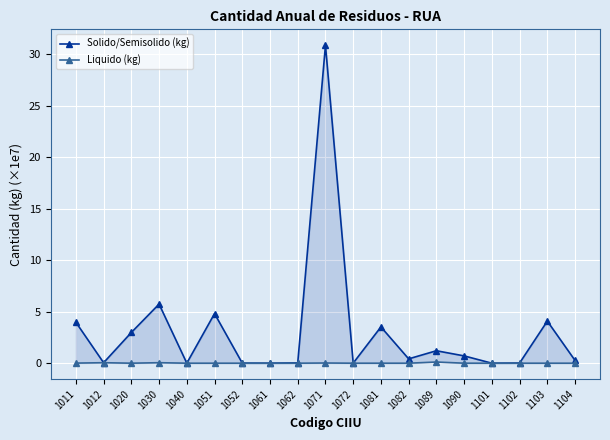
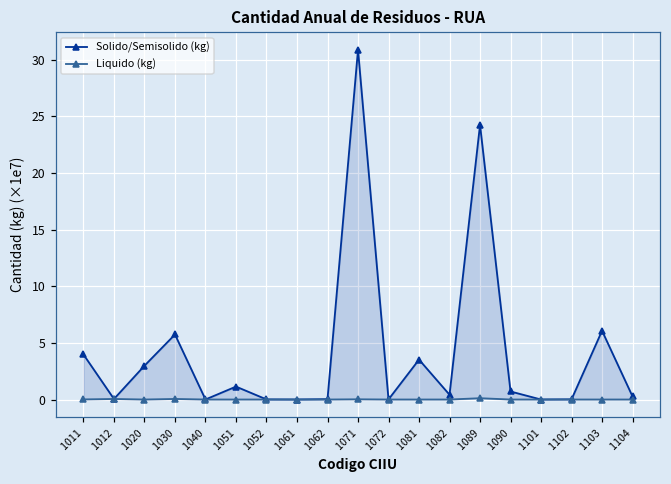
  {
    "Solido/Semisolido (kg)": {
      "1011": 4.0,
      "1020": 3.0,
      "1030": 5.7,
-     "1051": 4.8,
+     "1051": 1.1,
      "1071": 30.9,
      "1081": 3.5,
      "1082": 0.4,
-     "1089": 1.2,
+     "1089": 24.2,
      "1090": 0.7,
-     "1103": 4.1,
+     "1103": 6.1,
      "1104": 0.3
    },
    "Liquido (kg)": {
      "1011": 0.0,
      "1020": 0.0,
      "1030": 0.0,
      "1051": 0.0,
      "1071": 0.0,
      "1081": 0.0,
      "1082": 0.0,
      "1089": 0.1,
      "1090": 0.0,
      "1103": 0.0,
      "1104": 0.0
    }
  }
